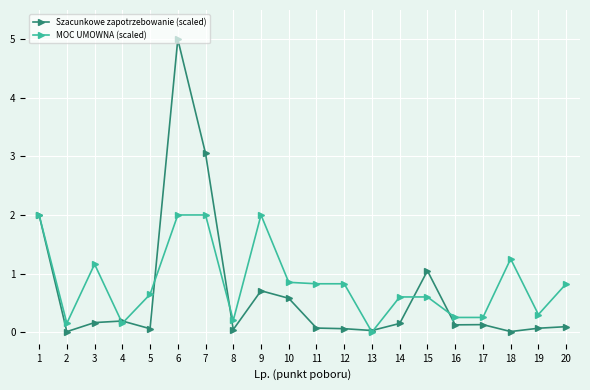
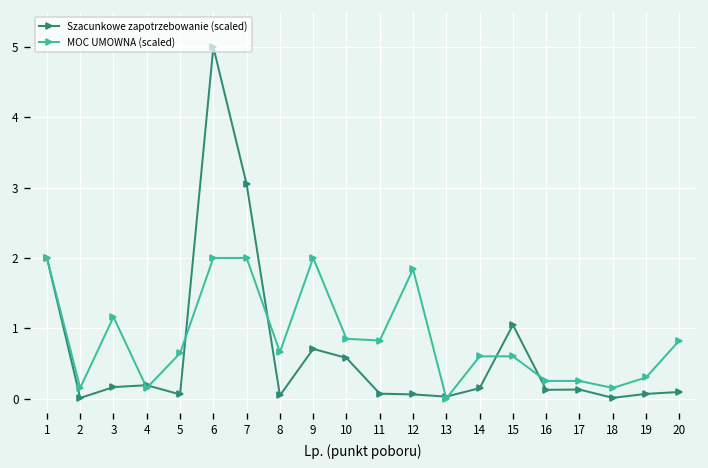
  {
    "Szacunkowe zapotrzebowanie (scaled)": {
      "2": 0.0,
      "3": 0.2,
      "5": 0.1,
      "7": 3.1,
      "8": 0.0,
      "9": 0.7,
      "10": 0.6,
      "11": 0.1,
      "12": 0.1,
      "14": 0.1,
      "15": 1.0,
      "16": 0.1,
      "17": 0.1,
      "18": 0.0,
      "19": 0.1,
      "20": 0.1
    },
    "MOC UMOWNA (scaled)": {
      "2": 0.2,
      "3": 1.2,
      "5": 0.6,
      "6": 2.0,
      "7": 2.0,
-     "8": 0.2,
+     "8": 0.7,
      "9": 2.0,
      "10": 0.9,
      "11": 0.8,
-     "12": 0.8,
+     "12": 1.8,
      "14": 0.6,
      "15": 0.6,
      "16": 0.3,
      "17": 0.3,
-     "18": 1.3,
+     "18": 0.2,
      "19": 0.3,
      "20": 0.8
    }
  }
